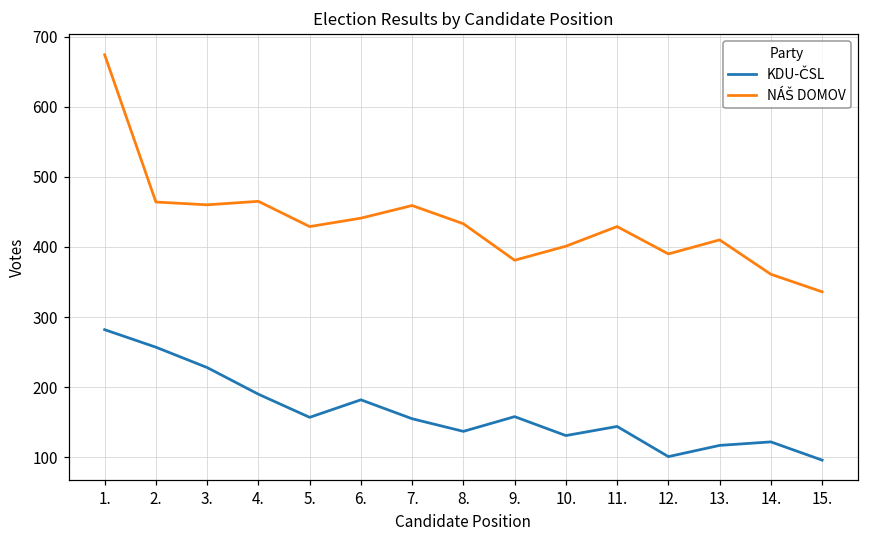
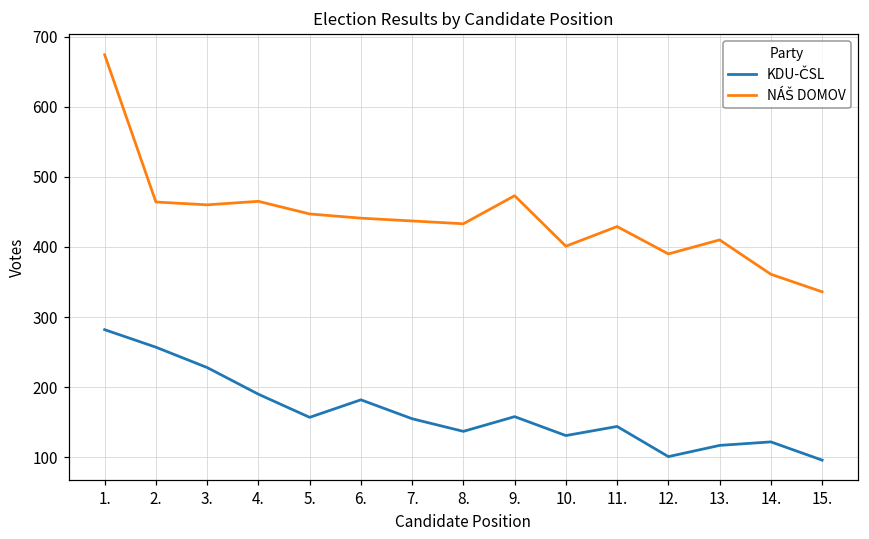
  {
    "KDU-ČSL": {
      "1.": 280,
      "2.": 260,
      "3.": 230,
      "4.": 190,
      "5.": 160,
      "6.": 180,
      "7.": 160,
      "8.": 140,
      "9.": 160,
      "10.": 130,
      "11.": 140,
      "12.": 100,
      "13.": 120,
      "14.": 120,
      "15.": 100
    },
    "NÁŠ DOMOV": {
      "1.": 670,
      "2.": 460,
      "3.": 460,
      "4.": 470,
-     "5.": 430,
+     "5.": 450,
      "6.": 440,
-     "7.": 460,
+     "7.": 440,
      "8.": 430,
-     "9.": 380,
+     "9.": 470,
      "10.": 400,
      "11.": 430,
      "12.": 390,
      "13.": 410,
      "14.": 360,
      "15.": 340
    }
  }
